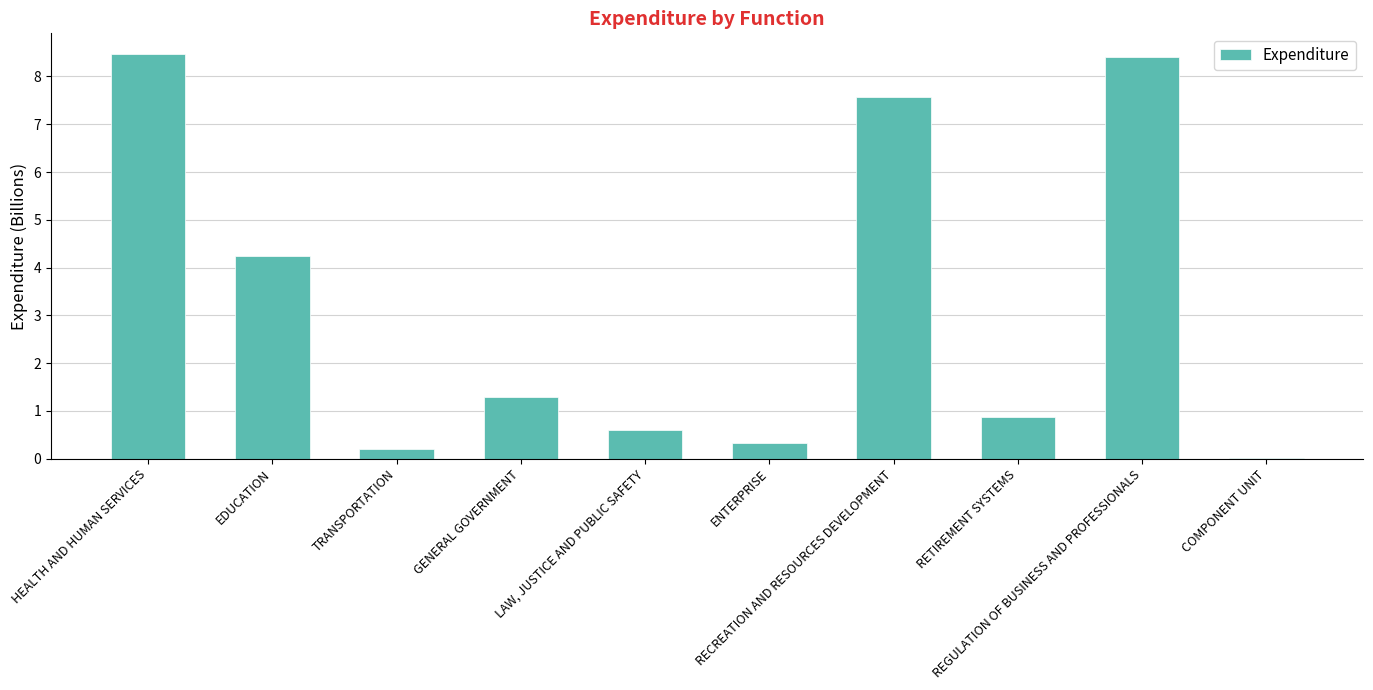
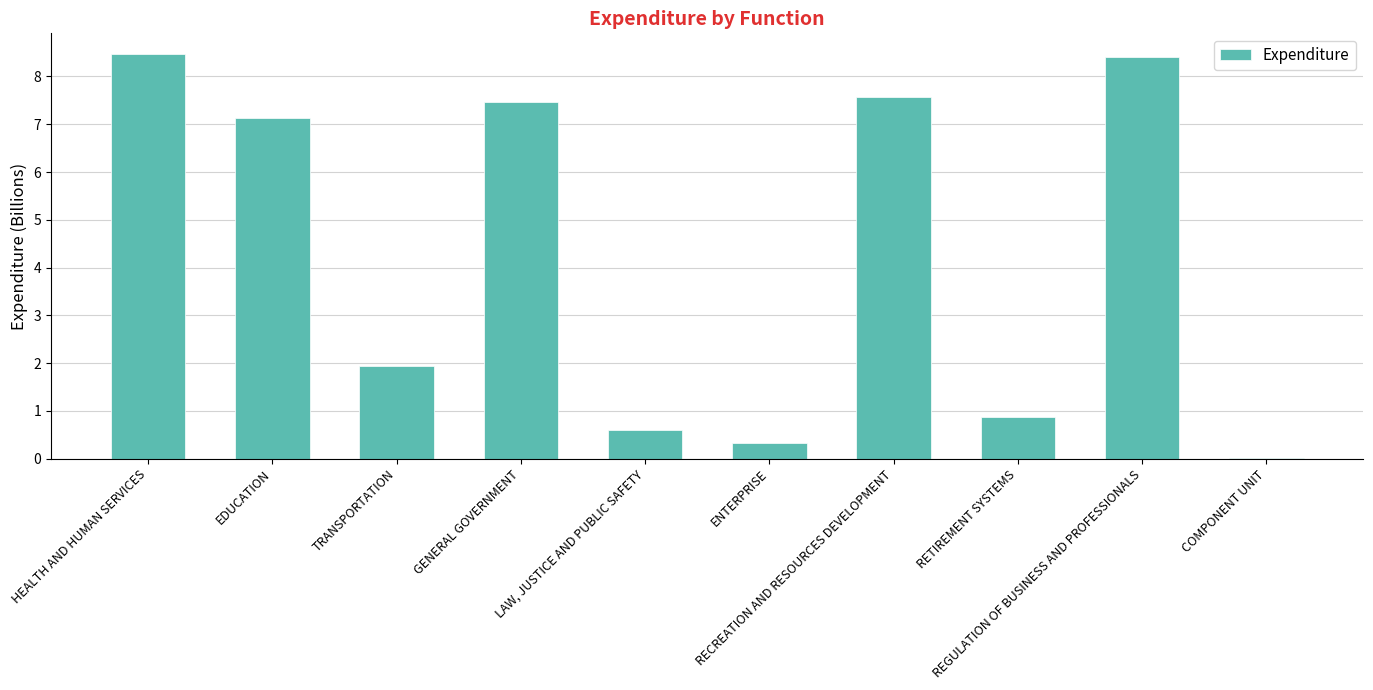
  {
    "HEALTH AND HUMAN SERVICES": 8.5,
-   "EDUCATION": 4.2,
-   "TRANSPORTATION": 0.2,
-   "GENERAL GOVERNMENT": 1.3,
+   "EDUCATION": 7.1,
+   "TRANSPORTATION": 1.9,
+   "GENERAL GOVERNMENT": 7.5,
    "LAW, JUSTICE AND PUBLIC SAFETY": 0.6,
    "ENTERPRISE": 0.3,
    "RECREATION AND RESOURCES DEVELOPMENT": 7.6,
    "RETIREMENT SYSTEMS": 0.9,
    "REGULATION OF BUSINESS AND PROFESSIONALS": 8.4
  }
